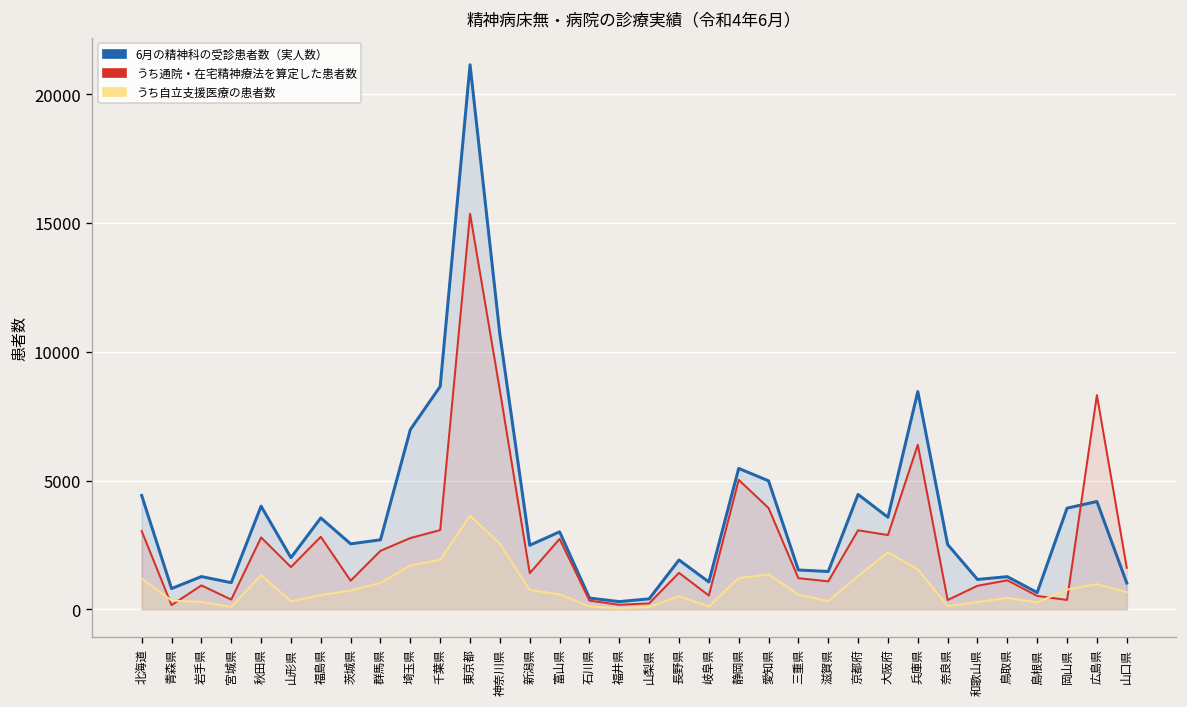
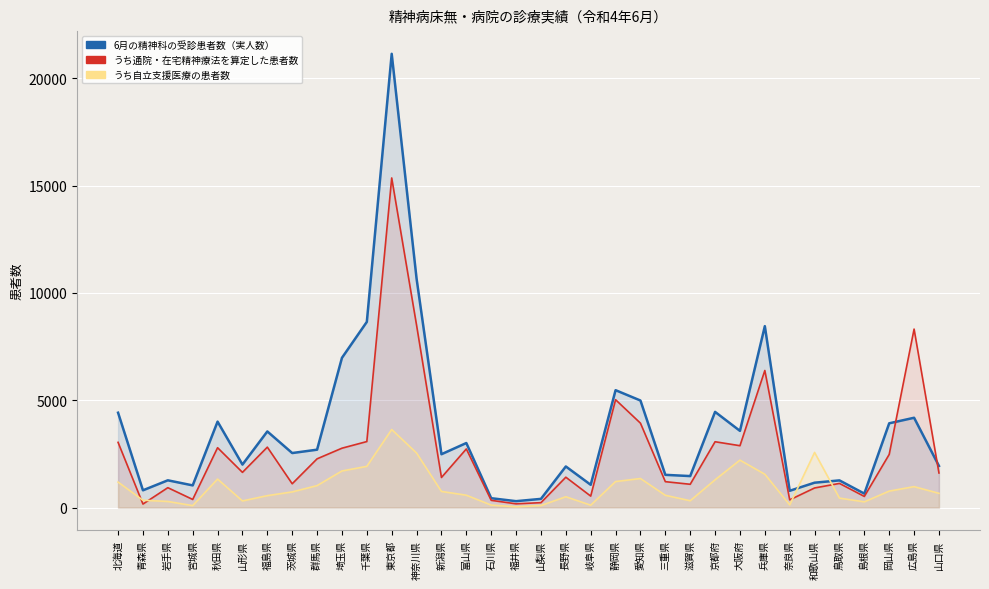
  {
    "6月の精神科の受診患者数（実人数）": {
      "北海道": 4400,
      "青森県": 800,
      "岩手県": 1300,
      "宮城県": 1000,
      "秋田県": 4000,
      "山形県": 2000,
      "福島県": 3500,
      "茨城県": 2500,
      "群馬県": 2700,
      "埼玉県": 7000,
      "千葉県": 8700,
      "東京都": 21100,
      "神奈川県": 10700,
      "新潟県": 2500,
      "富山県": 3000,
      "福井県": 300,
      "山梨県": 400,
      "長野県": 1900,
      "岐阜県": 1100,
      "静岡県": 5500,
      "愛知県": 5000,
      "三重県": 1500,
      "滋賀県": 1500,
      "京都府": 4500,
      "大阪府": 3600,
      "兵庫県": 8500,
-     "奈良県": 2500,
+     "奈良県": 800,
      "和歌山県": 1200,
      "鳥取県": 1300,
      "島根県": 700,
      "岡山県": 3900,
      "広島県": 4200,
-     "山口県": 1000
+     "山口県": 1900
    },
    "うち通院・在宅精神療法を算定した患者数": {
      "北海道": 3000,
      "青森県": 200,
      "岩手県": 900,
      "宮城県": 400,
      "秋田県": 2800,
      "山形県": 1600,
      "福島県": 2800,
      "茨城県": 1100,
      "群馬県": 2300,
      "埼玉県": 2800,
      "千葉県": 3100,
      "東京都": 15400,
      "神奈川県": 8500,
      "新潟県": 1400,
      "富山県": 2700,
      "福井県": 200,
      "山梨県": 200,
      "長野県": 1400,
      "岐阜県": 500,
      "静岡県": 5000,
      "愛知県": 3900,
      "三重県": 1200,
      "滋賀県": 1100,
      "京都府": 3100,
      "大阪府": 2900,
      "兵庫県": 6400,
      "奈良県": 400,
      "和歌山県": 900,
      "鳥取県": 1100,
      "島根県": 500,
-     "岡山県": 400,
+     "岡山県": 2500,
      "広島県": 8300,
      "山口県": 1600
    },
    "うち自立支援医療の患者数": {
      "北海道": 1200,
      "青森県": 300,
      "岩手県": 300,
      "宮城県": 100,
      "秋田県": 1300,
      "山形県": 300,
      "福島県": 600,
      "茨城県": 700,
      "群馬県": 1000,
      "埼玉県": 1700,
      "千葉県": 1900,
      "東京都": 3600,
      "神奈川県": 2500,
      "新潟県": 800,
      "富山県": 600,
      "石川県": 100,
      "福井県": 0,
      "山梨県": 100,
      "長野県": 500,
      "岐阜県": 100,
      "静岡県": 1200,
      "愛知県": 1400,
      "三重県": 600,
      "滋賀県": 300,
      "京都府": 1300,
      "大阪府": 2200,
      "兵庫県": 1600,
      "奈良県": 100,
-     "和歌山県": 300,
+     "和歌山県": 2600,
      "鳥取県": 400,
      "島根県": 300,
      "岡山県": 800,
      "広島県": 1000,
      "山口県": 700
    }
  }
